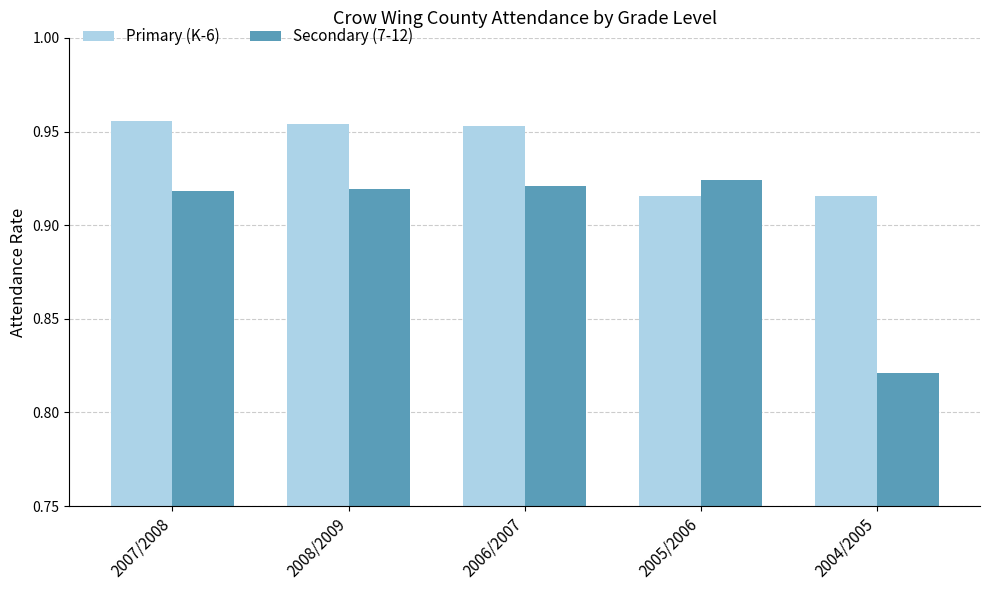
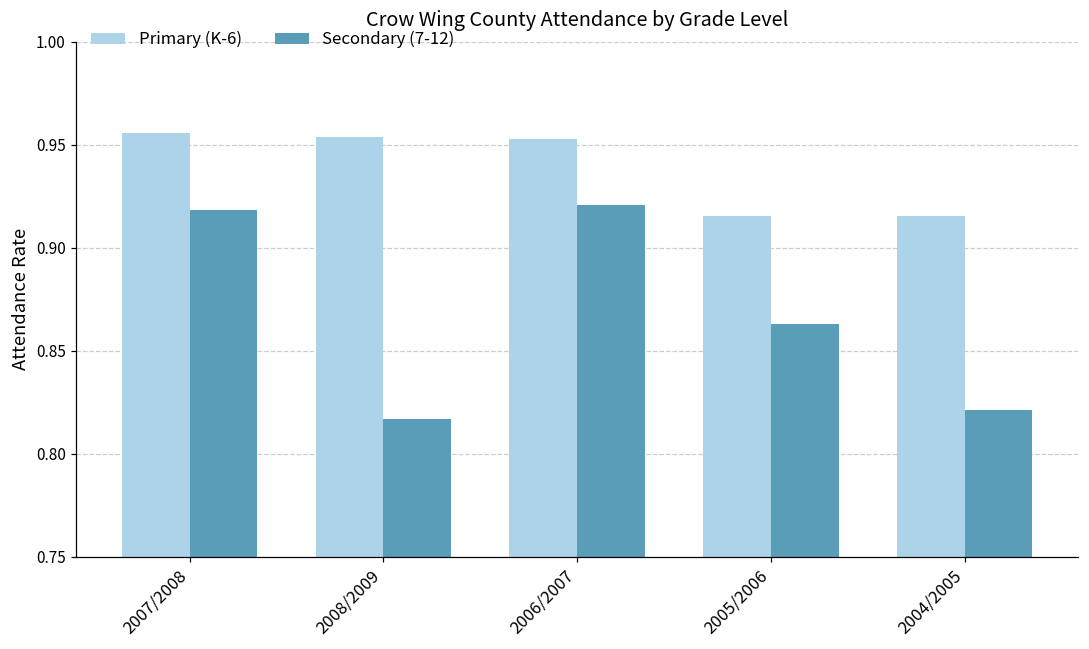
  {
    "Primary (K-6)": {
      "2007/2008": 0.956,
      "2008/2009": 0.954,
      "2006/2007": 0.953,
      "2005/2006": 0.916,
      "2004/2005": 0.916
    },
    "Secondary (7-12)": {
      "2007/2008": 0.918,
-     "2008/2009": 0.919,
+     "2008/2009": 0.817,
      "2006/2007": 0.921,
-     "2005/2006": 0.924,
+     "2005/2006": 0.863,
      "2004/2005": 0.821
    }
  }
